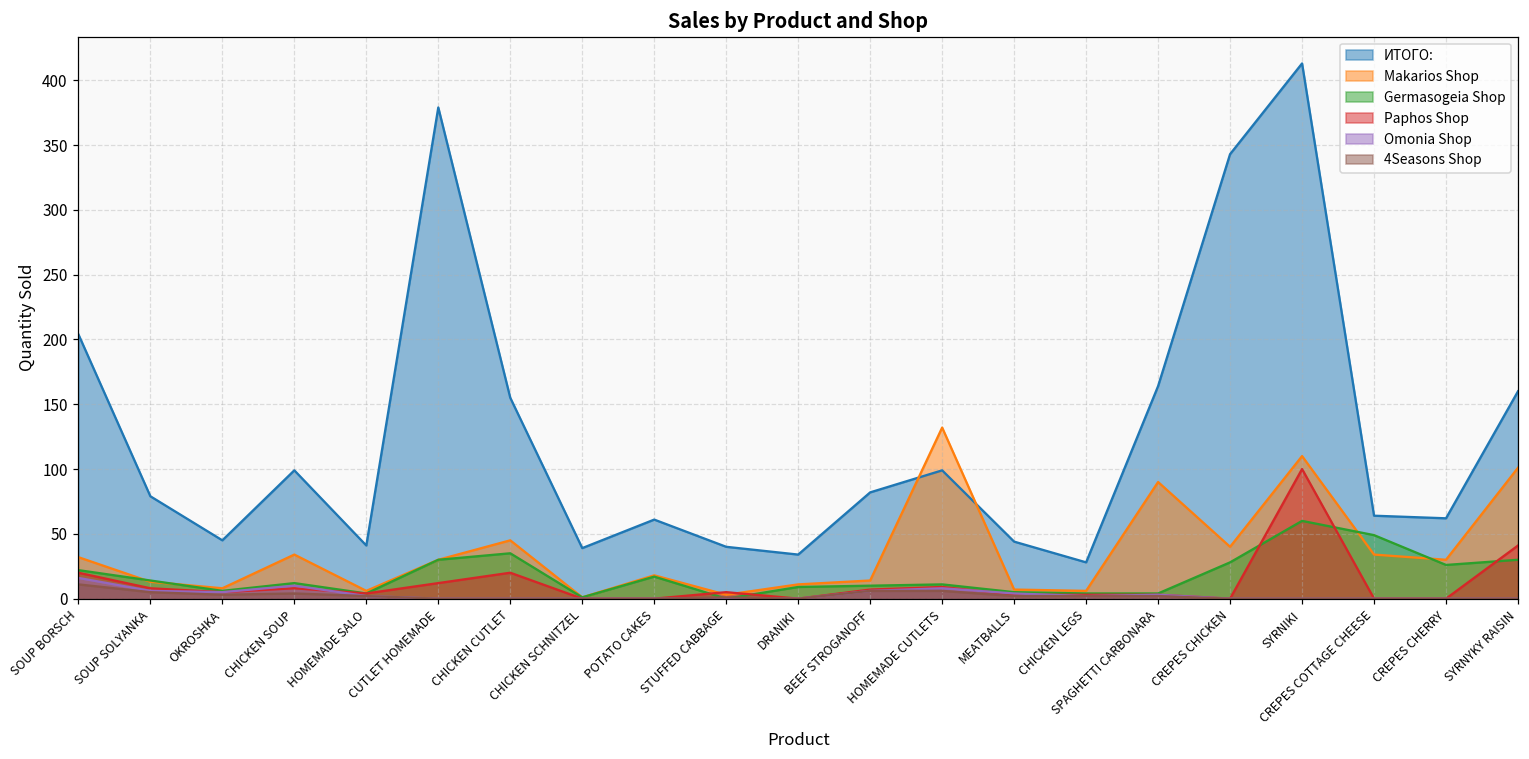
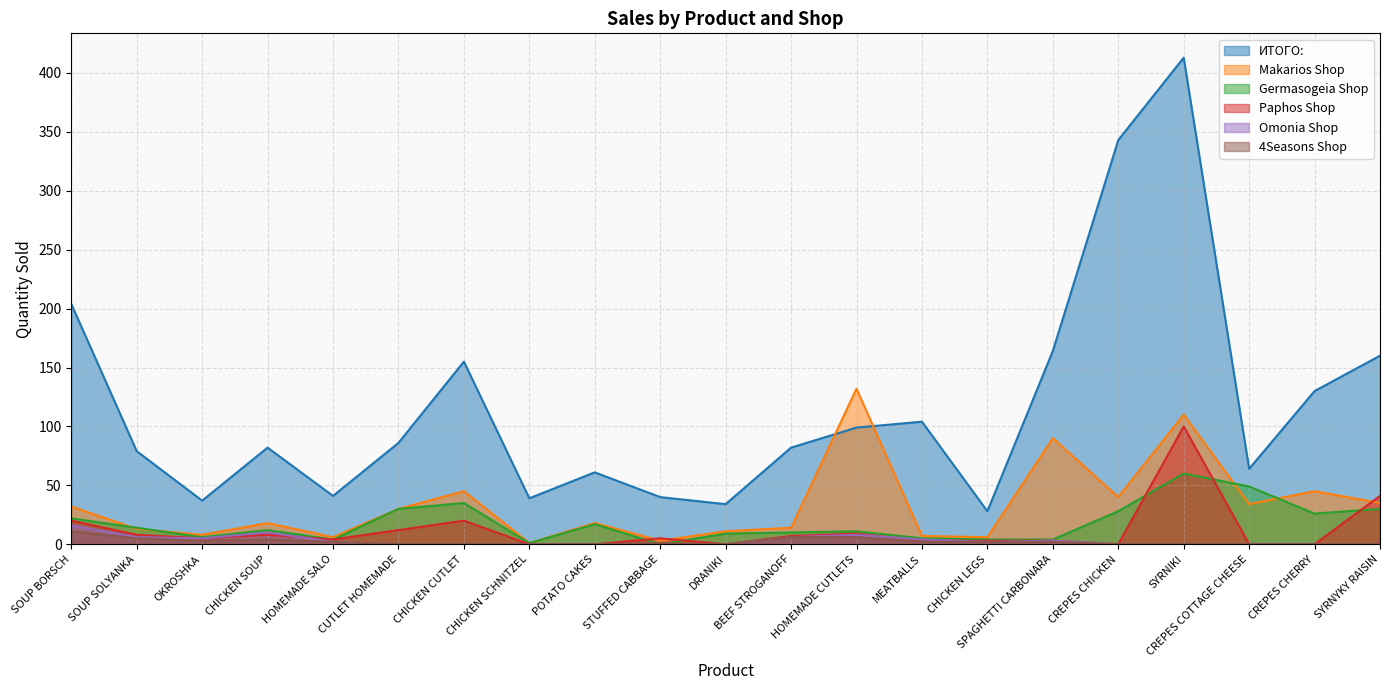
  {
    "ИТОГО:": {
      "SOUP BORSCH": 204,
      "SOUP SOLYANKA": 79,
-     "OKROSHKA": 45,
-     "CHICKEN SOUP": 99,
+     "OKROSHKA": 37,
+     "CHICKEN SOUP": 82,
      "HOMEMADE SALO": 41,
-     "CUTLET HOMEMADE": 379,
+     "CUTLET HOMEMADE": 86,
      "CHICKEN CUTLET": 155,
      "CHICKEN SCHNITZEL": 39,
      "POTATO CAKES": 61,
      "STUFFED CABBAGE": 40,
      "DRANIKI": 34,
      "BEEF STROGANOFF": 82,
      "HOMEMADE CUTLETS": 99,
-     "MEATBALLS": 44,
+     "MEATBALLS": 104,
      "CHICKEN LEGS": 28,
      "SPAGHETTI CARBONARA": 164,
      "CREPES CHICKEN": 343,
      "SYRNIKI": 413,
      "CREPES COTTAGE CHEESE": 64,
-     "CREPES CHERRY": 62,
+     "CREPES CHERRY": 130,
      "SYRNYKY RAISIN": 160
    },
    "Makarios Shop": {
      "SOUP BORSCH": 32,
-     "CHICKEN SOUP": 34,
+     "CHICKEN SOUP": 18,
      "CHICKEN CUTLET": 45,
      "BEEF STROGANOFF": 14,
      "HOMEMADE CUTLETS": 132,
      "SPAGHETTI CARBONARA": 90,
      "CREPES CHICKEN": 40,
      "SYRNIKI": 110,
      "CREPES COTTAGE CHEESE": 34,
-     "CREPES CHERRY": 30,
-     "SYRNYKY RAISIN": 101
+     "CREPES CHERRY": 45,
+     "SYRNYKY RAISIN": 35
    },
    "Germasogeia Shop": {
      "CHICKEN CUTLET": 35,
      "BEEF STROGANOFF": 10,
      "CREPES CHICKEN": 28,
      "SYRNIKI": 60,
      "CREPES COTTAGE CHEESE": 49,
      "CREPES CHERRY": 26,
      "SYRNYKY RAISIN": 30
    },
    "Paphos Shop": {
      "CUTLET HOMEMADE": 12,
      "CHICKEN CUTLET": 20,
      "SYRNIKI": 100,
      "SYRNYKY RAISIN": 41
    },
    "Omonia Shop": {
      "SOUP BORSCH": 16
    },
    "4Seasons Shop": {
      "SOUP BORSCH": 11,
      "CHICKEN SOUP": 4
    }
  }
